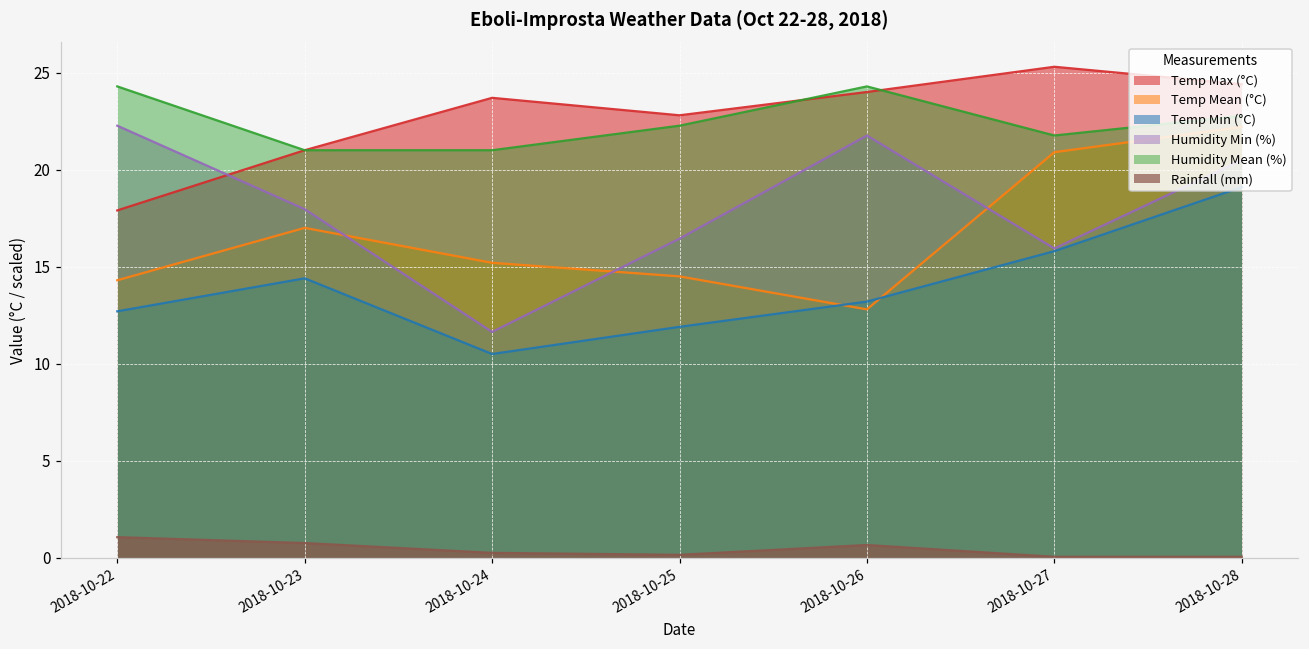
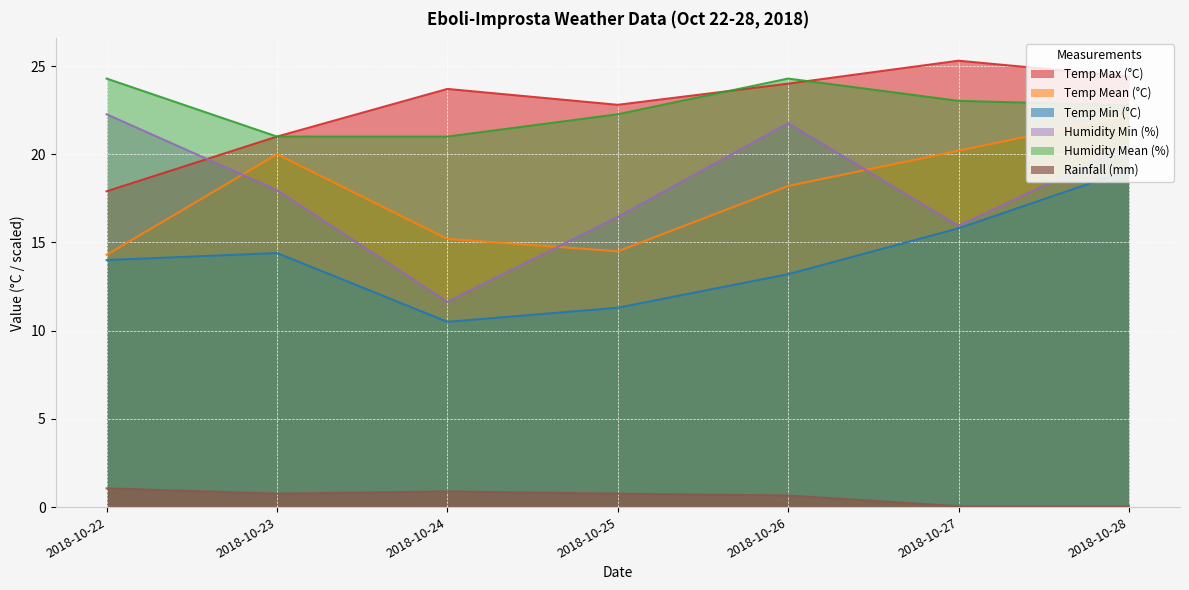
  {
    "Temp Max (°C)": {
      "2018-10-22": 17.9,
      "2018-10-24": 23.7,
      "2018-10-25": 22.8,
      "2018-10-26": 24.0,
      "2018-10-27": 25.3
    },
    "Temp Mean (°C)": {
      "2018-10-22": 14.3,
-     "2018-10-23": 17,
+     "2018-10-23": 20,
      "2018-10-24": 15.2,
      "2018-10-25": 14.5,
-     "2018-10-26": 12.8,
-     "2018-10-27": 20.9
+     "2018-10-26": 18.2,
+     "2018-10-27": 20.2
    },
    "Temp Min (°C)": {
-     "2018-10-22": 12.7,
+     "2018-10-22": 14.0,
      "2018-10-23": 14.4,
      "2018-10-24": 10.5,
-     "2018-10-25": 11.9,
+     "2018-10-25": 11.3,
      "2018-10-26": 13.2
    },
    "Humidity Min (%)": {
      "2018-10-22": 22.3,
      "2018-10-23": 18.0,
      "2018-10-24": 11.6,
      "2018-10-25": 16.4,
      "2018-10-26": 21.8
    },
    "Humidity Mean (%)": {
      "2018-10-22": 24.3,
      "2018-10-24": 21.0,
      "2018-10-25": 22.3,
      "2018-10-26": 24.3,
-     "2018-10-27": 21.8
+     "2018-10-27": 23.0
    },
    "Rainfall (mm)": {
      "2018-10-22": 1.1,
      "2018-10-23": 0.8,
-     "2018-10-24": 0.3,
-     "2018-10-25": 0.2,
+     "2018-10-24": 0.9,
+     "2018-10-25": 0.8,
      "2018-10-26": 0.7,
      "2018-10-27": 0.1,
      "2018-10-28": 0.1
    }
  }
